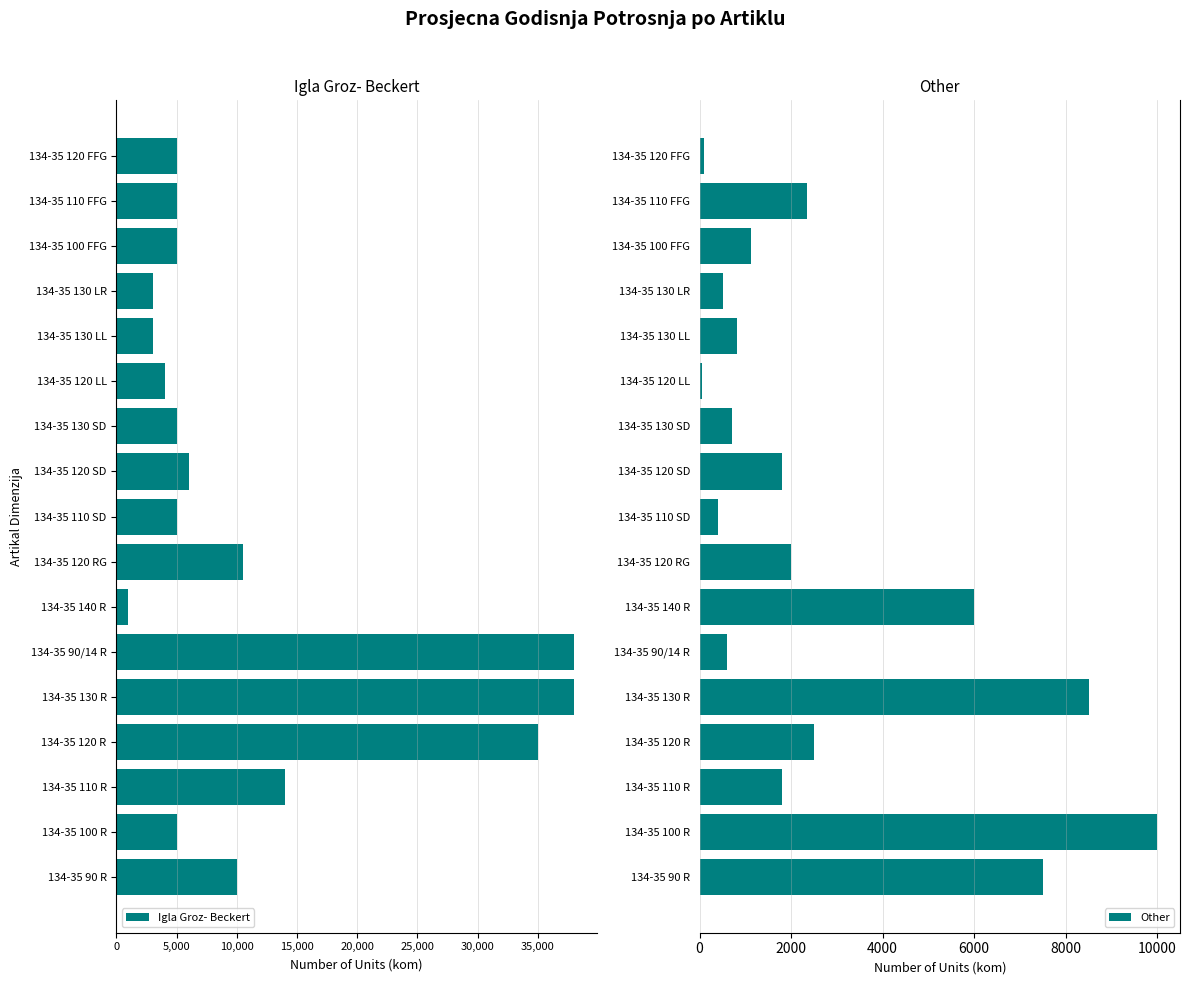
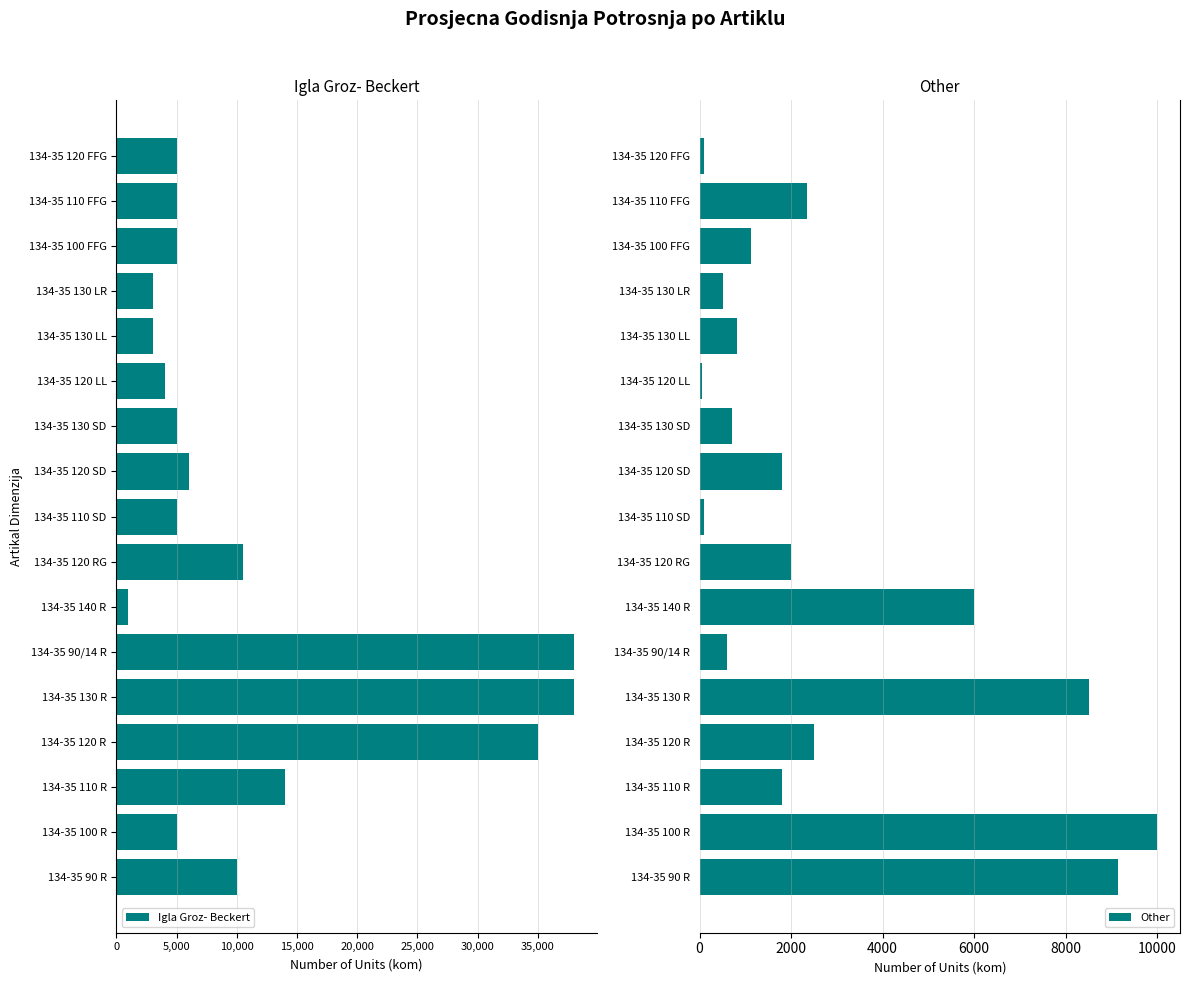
  {
    "Other": {
      "134-35 120 FFG": 100,
      "134-35 110 FFG": 2300,
      "134-35 100 FFG": 1100,
      "134-35 130 LR": 500,
      "134-35 130 LL": 800,
      "134-35 130 SD": 700,
      "134-35 120 SD": 1800,
-     "134-35 110 SD": 400,
+     "134-35 110 SD": 100,
      "134-35 120 RG": 2000,
      "134-35 140 R": 6000,
      "134-35 90/14 R": 600,
      "134-35 130 R": 8500,
      "134-35 120 R": 2500,
      "134-35 110 R": 1800,
      "134-35 100 R": 10000,
-     "134-35 90 R": 7500
+     "134-35 90 R": 9100
    }
  }
